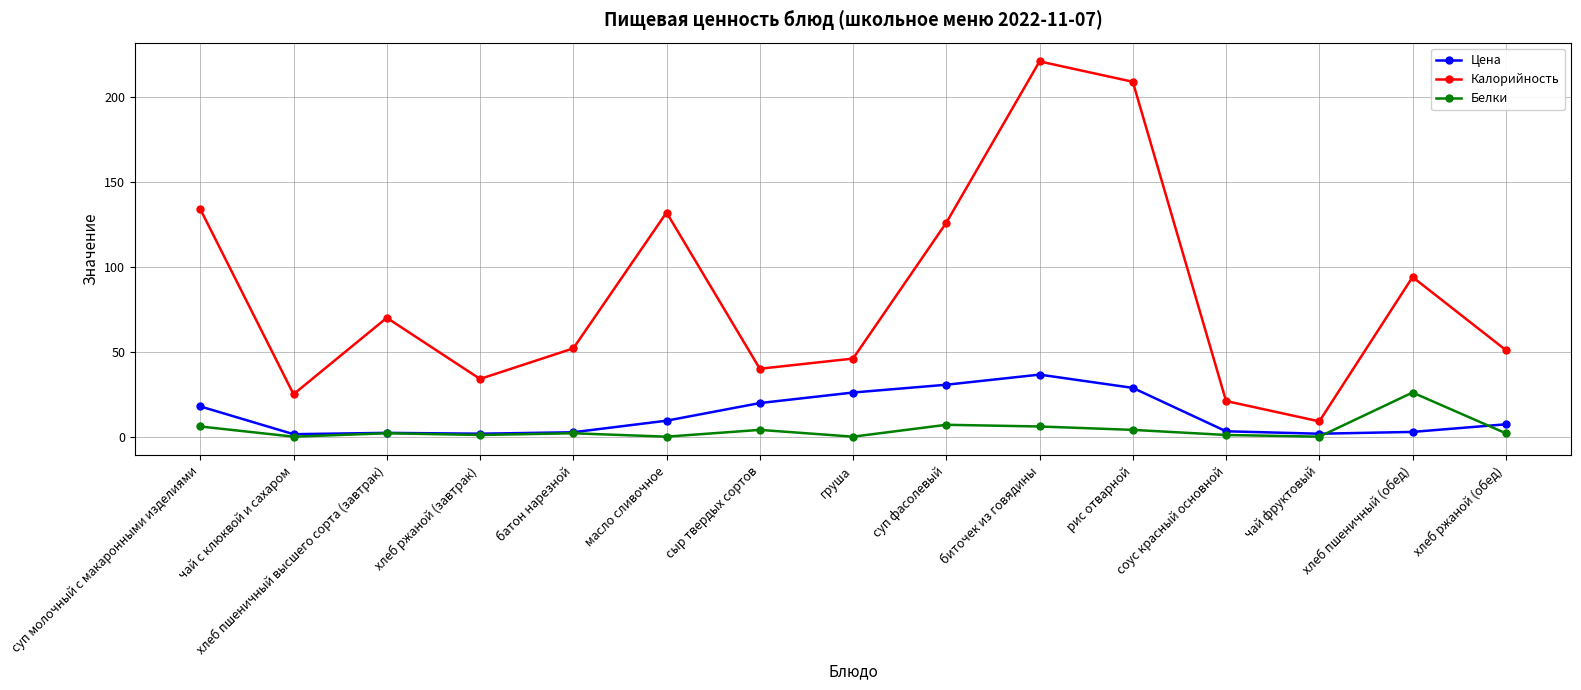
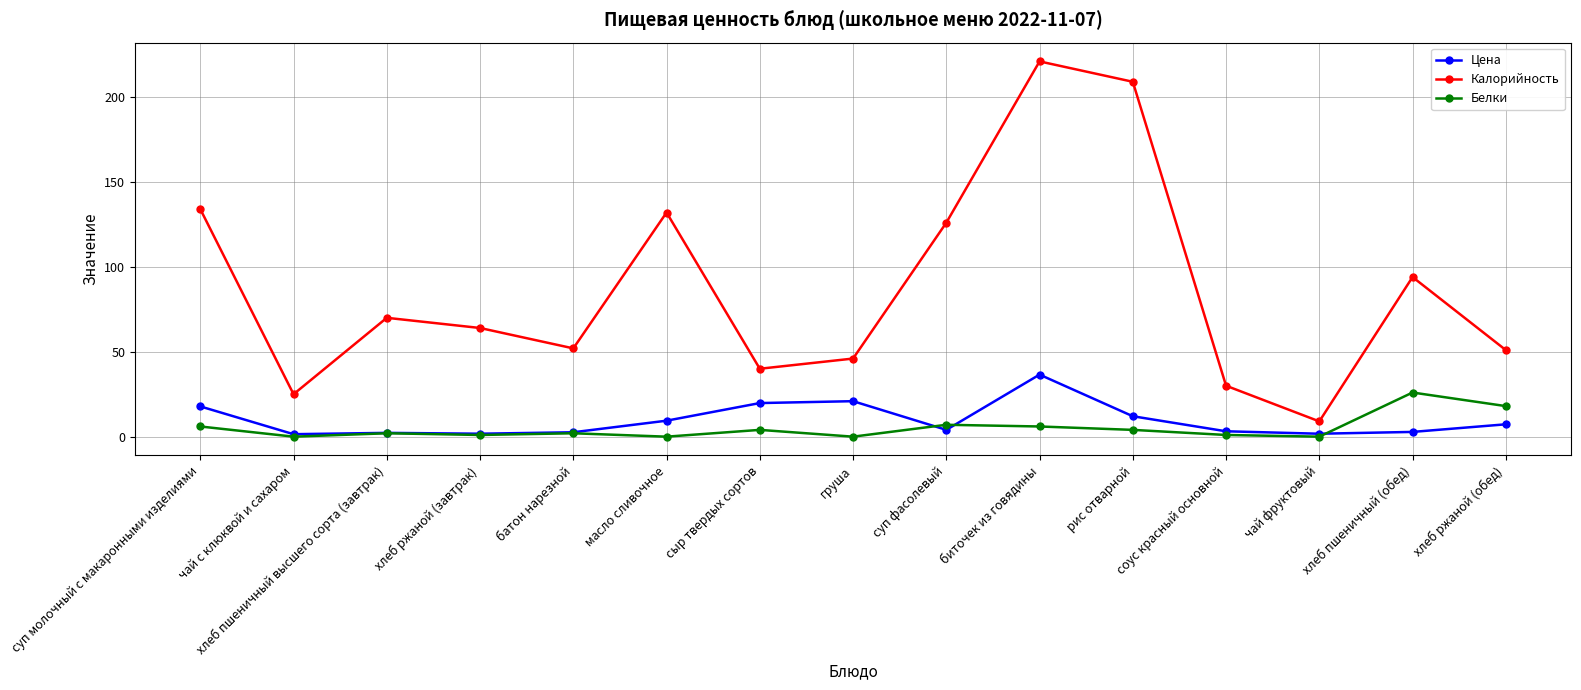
  {
    "Цена": {
      "суп молочный с макаронными изделиями": 18,
      "масло сливочное": 9,
      "сыр твердых сортов": 20,
-     "груша": 26,
-     "суп фасолевый": 31,
+     "груша": 21,
+     "суп фасолевый": 4,
      "биточек из говядины": 37,
-     "рис отварной": 29,
+     "рис отварной": 12,
      "соус красный основной": 3,
      "чай фруктовый": 2,
      "хлеб пшеничный (обед)": 3,
      "хлеб ржаной (обед)": 7
    },
    "Калорийность": {
      "суп молочный с макаронными изделиями": 134,
      "чай с клюквой и сахаром": 25,
      "хлеб пшеничный высшего сорта (завтрак)": 70,
-     "хлеб ржаной (завтрак)": 34,
+     "хлеб ржаной (завтрак)": 64,
      "батон нарезной": 52,
      "масло сливочное": 132,
      "сыр твердых сортов": 40,
      "груша": 46,
      "суп фасолевый": 126,
      "биточек из говядины": 221,
      "рис отварной": 209,
-     "соус красный основной": 21,
+     "соус красный основной": 30,
      "чай фруктовый": 9,
      "хлеб пшеничный (обед)": 94,
      "хлеб ржаной (обед)": 51
    },
    "Белки": {
      "суп молочный с макаронными изделиями": 6,
      "масло сливочное": 0,
      "сыр твердых сортов": 4,
      "груша": 0,
      "суп фасолевый": 7,
      "биточек из говядины": 6,
      "рис отварной": 4,
      "соус красный основной": 1,
      "чай фруктовый": 0,
      "хлеб пшеничный (обед)": 26,
-     "хлеб ржаной (обед)": 2
+     "хлеб ржаной (обед)": 18
    }
  }
